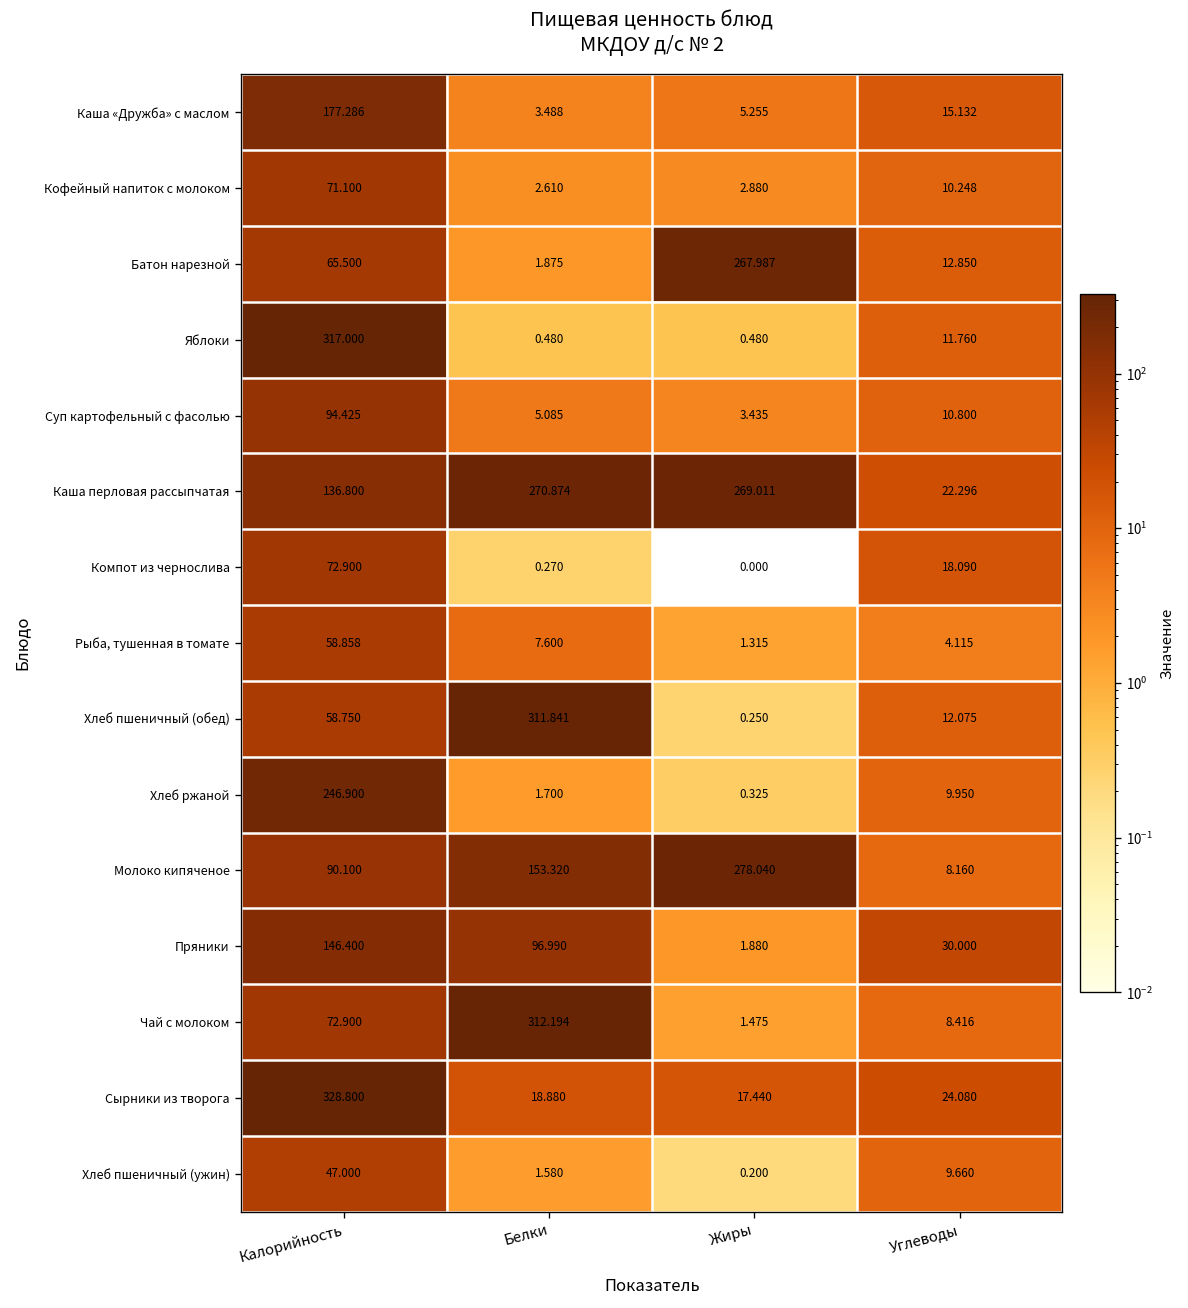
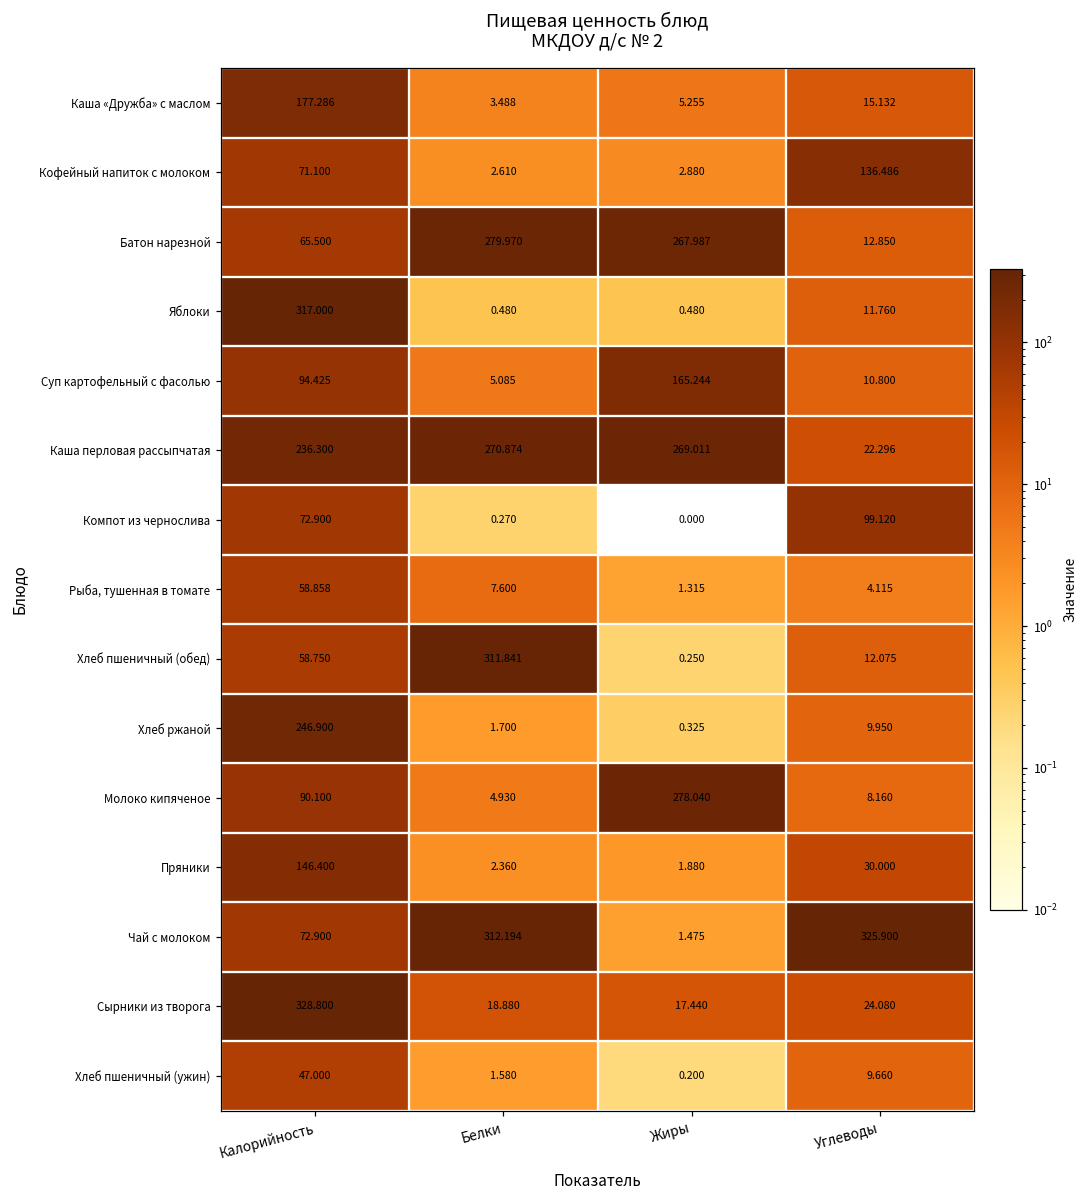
  {
    "Каша «Дружба» с маслом": {
      "Калорийность": 177.286,
      "Белки": 3.488,
      "Жиры": 5.255,
      "Углеводы": 15.132
    },
    "Кофейный напиток с молоком": {
      "Калорийность": 71.100,
      "Белки": 2.610,
      "Жиры": 2.880,
-     "Углеводы": 10.248
+     "Углеводы": 136.486
    },
    "Батон нарезной": {
      "Калорийность": 65.500,
-     "Белки": 1.875,
+     "Белки": 279.970,
      "Жиры": 267.987,
      "Углеводы": 12.850
    },
    "Яблоки": {
      "Калорийность": 317.000,
      "Белки": 0.480,
      "Жиры": 0.480,
      "Углеводы": 11.760
    },
    "Суп картофельный с фасолью": {
      "Калорийность": 94.425,
      "Белки": 5.085,
-     "Жиры": 3.435,
+     "Жиры": 165.244,
      "Углеводы": 10.800
    },
    "Каша перловая рассыпчатая": {
-     "Калорийность": 136.800,
+     "Калорийность": 236.300,
      "Белки": 270.874,
      "Жиры": 269.011,
      "Углеводы": 22.296
    },
    "Компот из чернослива": {
      "Калорийность": 72.900,
      "Белки": 0.270,
      "Жиры": 0.000,
-     "Углеводы": 18.090
+     "Углеводы": 99.120
    },
    "Рыба, тушенная в томате": {
      "Калорийность": 58.858,
      "Белки": 7.600,
      "Жиры": 1.315,
      "Углеводы": 4.115
    },
    "Хлеб пшеничный (обед)": {
      "Калорийность": 58.750,
      "Белки": 311.841,
      "Жиры": 0.250,
      "Углеводы": 12.075
    },
    "Хлеб ржаной": {
      "Калорийность": 246.900,
      "Белки": 1.700,
      "Жиры": 0.325,
      "Углеводы": 9.950
    },
    "Молоко кипяченое": {
      "Калорийность": 90.100,
-     "Белки": 153.320,
+     "Белки": 4.930,
      "Жиры": 278.040,
      "Углеводы": 8.160
    },
    "Пряники": {
      "Калорийность": 146.400,
-     "Белки": 96.990,
+     "Белки": 2.360,
      "Жиры": 1.880,
      "Углеводы": 30.000
    },
    "Чай с молоком": {
      "Калорийность": 72.900,
      "Белки": 312.194,
      "Жиры": 1.475,
-     "Углеводы": 8.416
+     "Углеводы": 325.900
    },
    "Сырники из творога": {
      "Калорийность": 328.800,
      "Белки": 18.880,
      "Жиры": 17.440,
      "Углеводы": 24.080
    },
    "Хлеб пшеничный (ужин)": {
      "Калорийность": 47.000,
      "Белки": 1.580,
      "Жиры": 0.200,
      "Углеводы": 9.660
    }
  }
